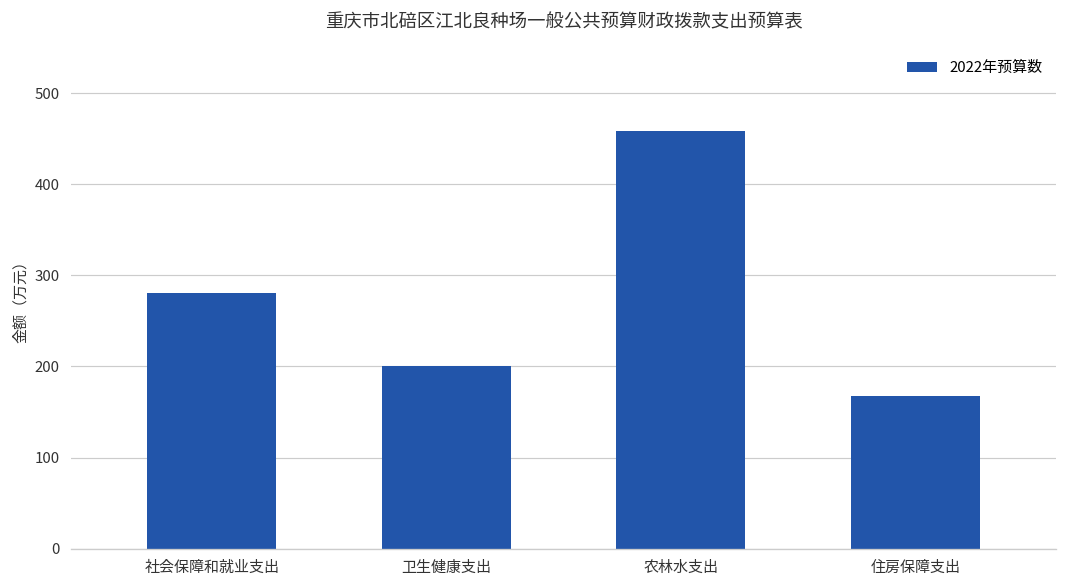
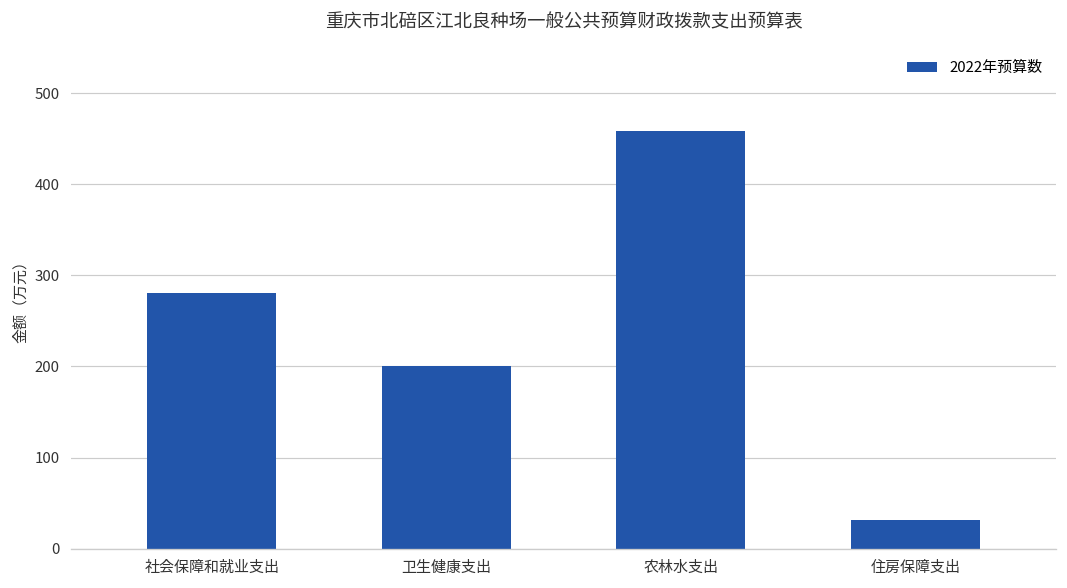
  {
    "社会保障和就业支出": 280,
    "卫生健康支出": 200,
    "农林水支出": 460,
-   "住房保障支出": 170
+   "住房保障支出": 30
  }
